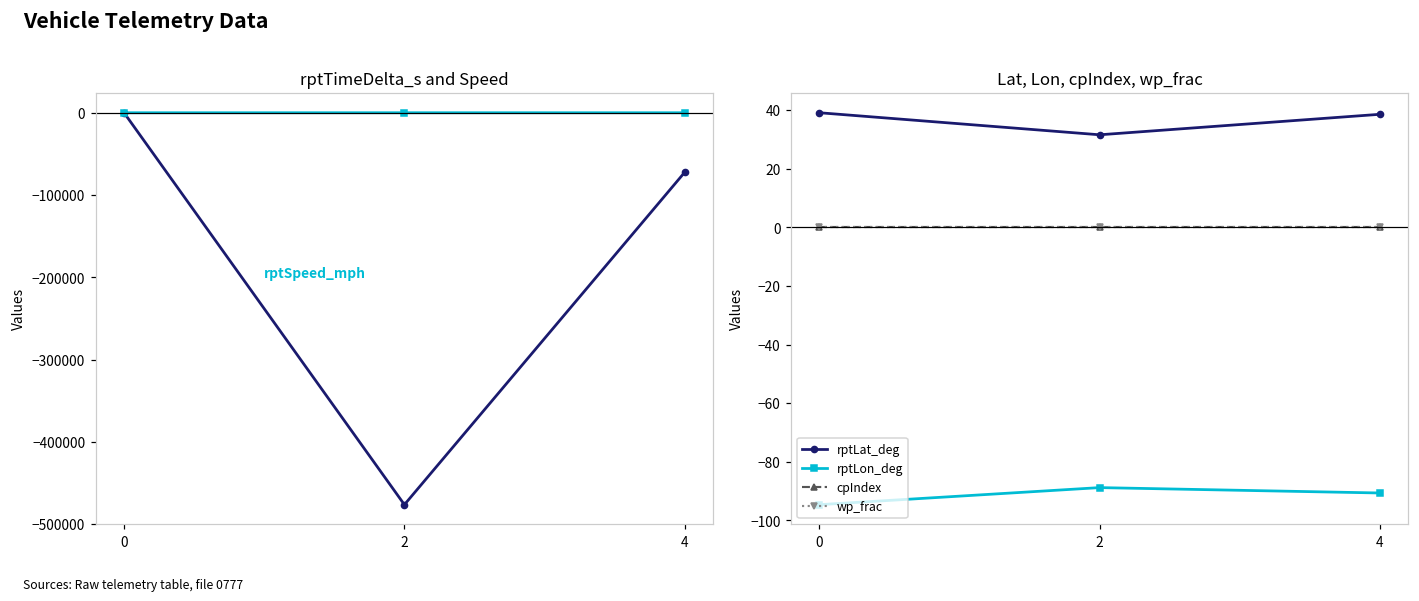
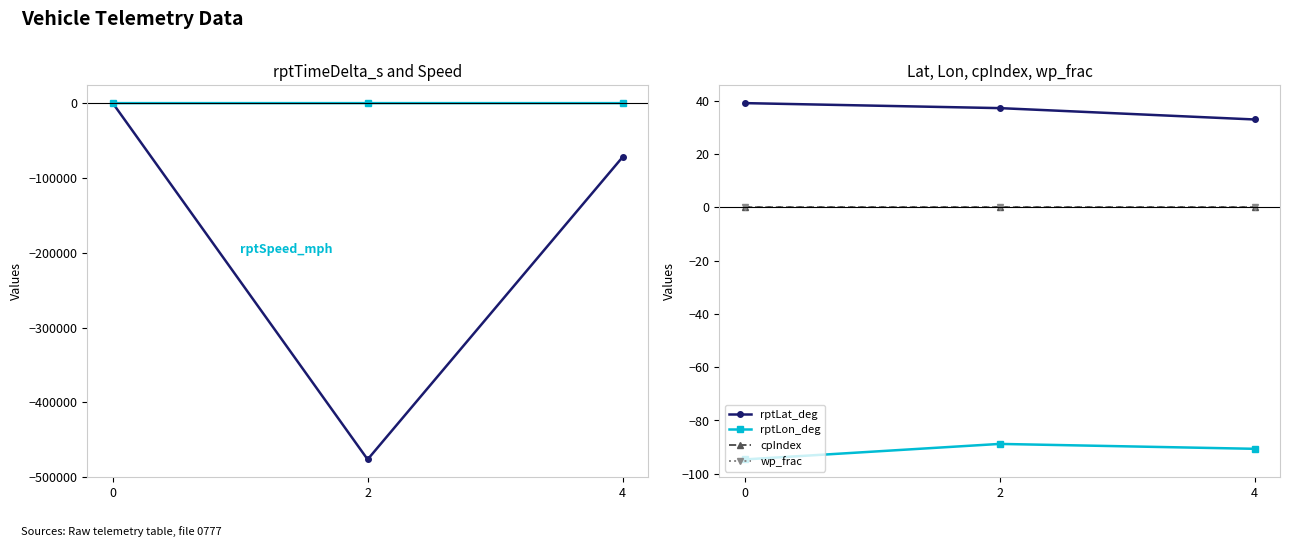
  {
    "Lat, Lon, cpIndex, wp_frac": {
      "rptLat_deg": {
        "0": 39,
-       "2": 32,
-       "4": 39
+       "2": 37,
+       "4": 33
      },
      "rptLon_deg": {
        "2": -89,
        "4": -91
      },
      "wp_frac": {
        "0": 0,
        "2": 0,
        "4": 0
      }
    }
  }
